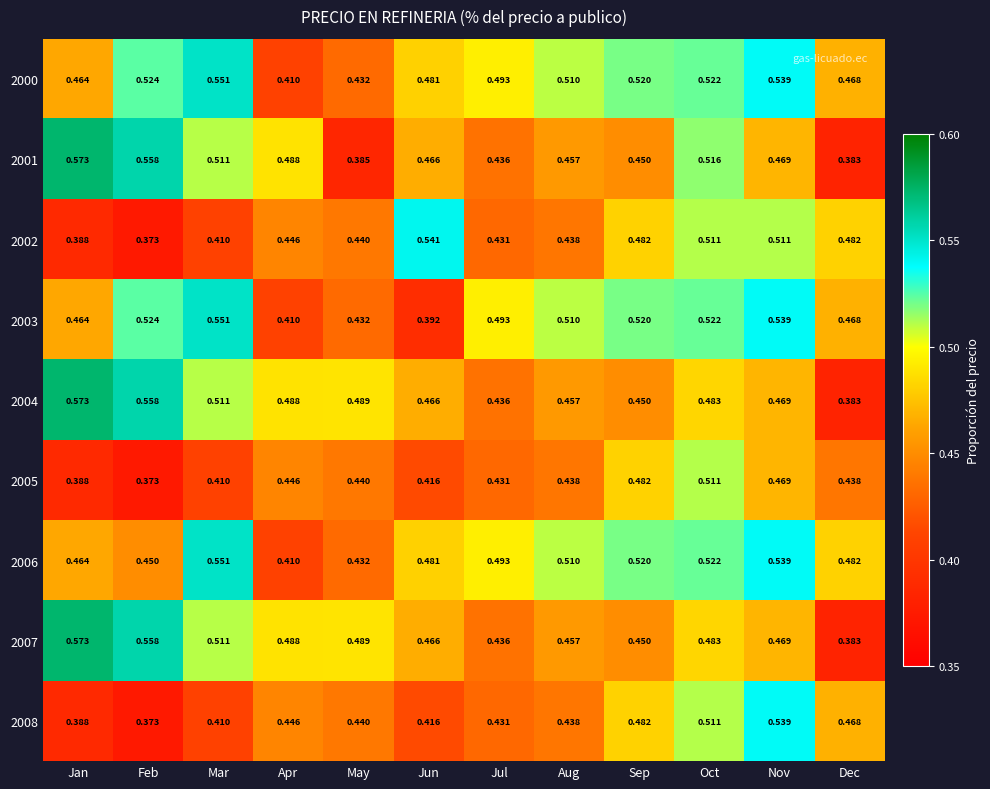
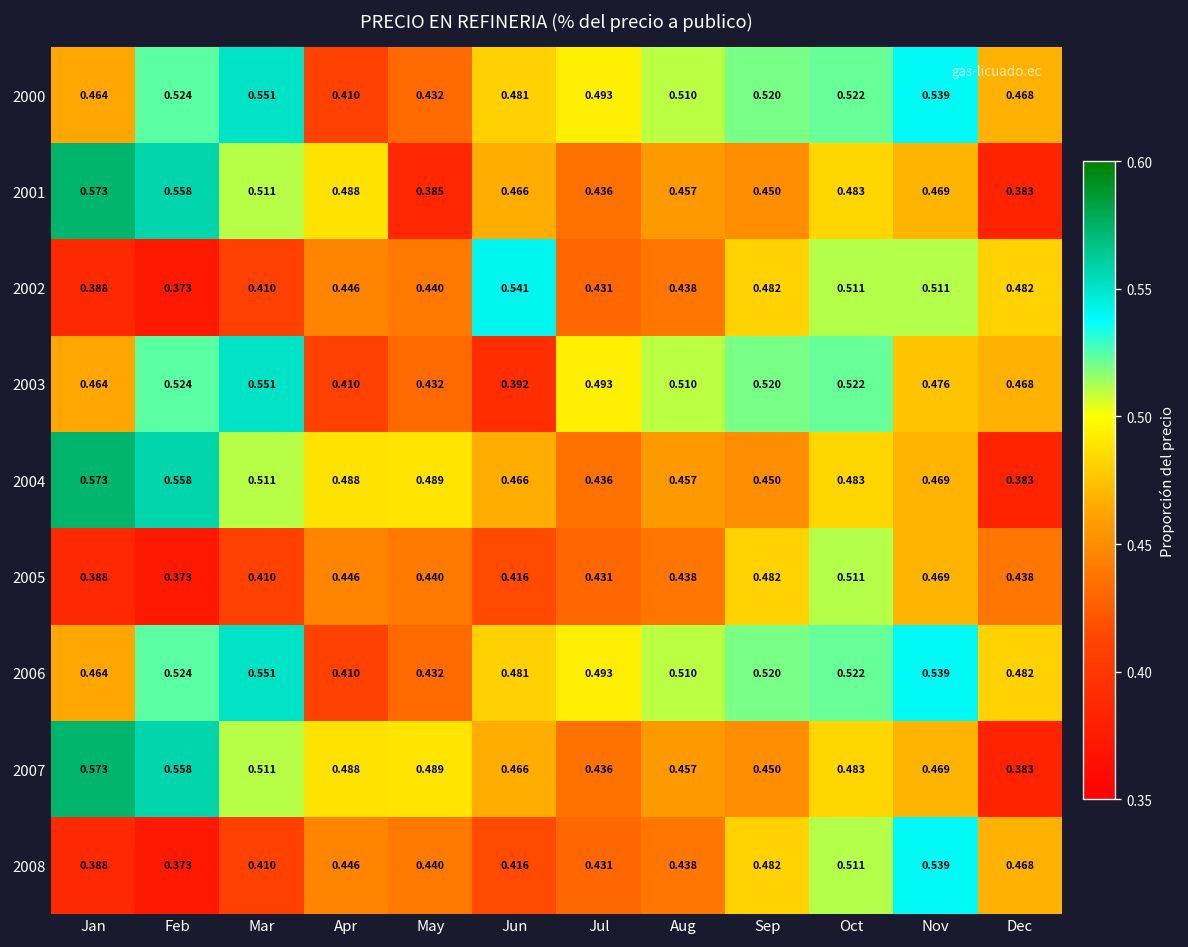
  {
    "2000": {
      "Jan": 0.464,
      "Feb": 0.524,
      "Mar": 0.551,
      "Apr": 0.410,
      "May": 0.432,
      "Jun": 0.481,
      "Jul": 0.493,
      "Aug": 0.510,
      "Sep": 0.520,
      "Oct": 0.522,
      "Nov": 0.539
    },
    "2001": {
      "Jan": 0.573,
      "Feb": 0.558,
      "Mar": 0.511,
      "Apr": 0.488,
      "May": 0.385,
      "Jun": 0.466,
      "Jul": 0.436,
      "Aug": 0.457,
      "Sep": 0.450,
-     "Oct": 0.516,
+     "Oct": 0.483,
      "Nov": 0.469,
      "Dec": 0.383
    },
    "2002": {
      "Jan": 0.388,
      "Feb": 0.373,
      "Mar": 0.410,
      "Apr": 0.446,
      "May": 0.440,
      "Jun": 0.541,
      "Jul": 0.431,
      "Aug": 0.438,
      "Sep": 0.482,
      "Oct": 0.511,
      "Nov": 0.511,
      "Dec": 0.482
    },
    "2003": {
      "Jan": 0.464,
      "Feb": 0.524,
      "Mar": 0.551,
      "Apr": 0.410,
      "May": 0.432,
      "Jun": 0.392,
      "Jul": 0.493,
      "Aug": 0.510,
      "Sep": 0.520,
      "Oct": 0.522,
-     "Nov": 0.539,
+     "Nov": 0.476,
      "Dec": 0.468
    },
    "2004": {
      "Jan": 0.573,
      "Feb": 0.558,
      "Mar": 0.511,
      "Apr": 0.488,
      "May": 0.489,
      "Jun": 0.466,
      "Jul": 0.436,
      "Aug": 0.457,
      "Sep": 0.450,
      "Oct": 0.483,
      "Nov": 0.469,
      "Dec": 0.383
    },
    "2005": {
      "Jan": 0.388,
      "Feb": 0.373,
      "Mar": 0.410,
      "Apr": 0.446,
      "May": 0.440,
      "Jun": 0.416,
      "Jul": 0.431,
      "Aug": 0.438,
      "Sep": 0.482,
      "Oct": 0.511,
      "Nov": 0.469,
      "Dec": 0.438
    },
    "2006": {
      "Jan": 0.464,
-     "Feb": 0.450,
+     "Feb": 0.524,
      "Mar": 0.551,
      "Apr": 0.410,
      "May": 0.432,
      "Jun": 0.481,
      "Jul": 0.493,
      "Aug": 0.510,
      "Sep": 0.520,
      "Oct": 0.522,
      "Nov": 0.539,
      "Dec": 0.482
    },
    "2007": {
      "Jan": 0.573,
      "Feb": 0.558,
      "Mar": 0.511,
      "Apr": 0.488,
      "May": 0.489,
      "Jun": 0.466,
      "Jul": 0.436,
      "Aug": 0.457,
      "Sep": 0.450,
      "Oct": 0.483,
      "Nov": 0.469,
      "Dec": 0.383
    },
    "2008": {
      "Jan": 0.388,
      "Feb": 0.373,
      "Mar": 0.410,
      "Apr": 0.446,
      "May": 0.440,
      "Jun": 0.416,
      "Jul": 0.431,
      "Aug": 0.438,
      "Sep": 0.482,
      "Oct": 0.511,
      "Nov": 0.539,
      "Dec": 0.468
    }
  }
